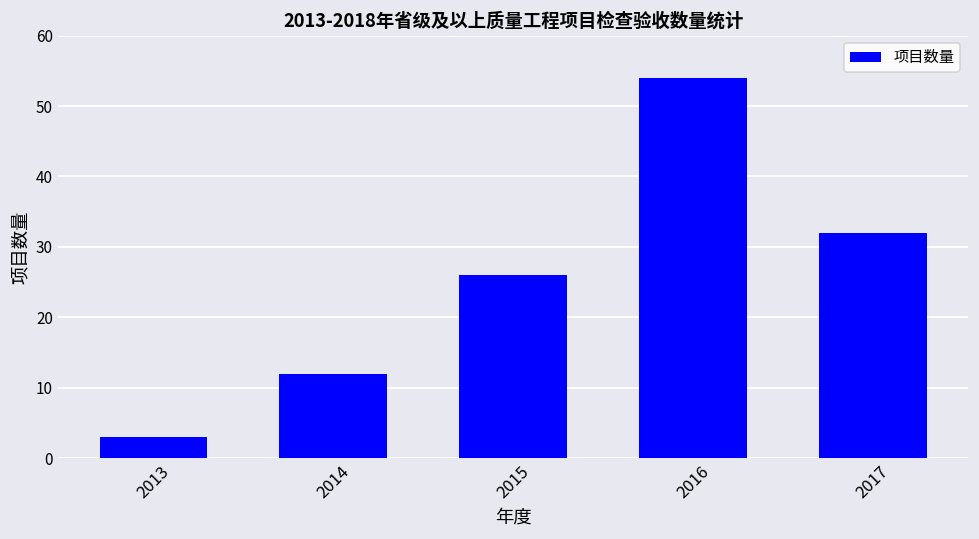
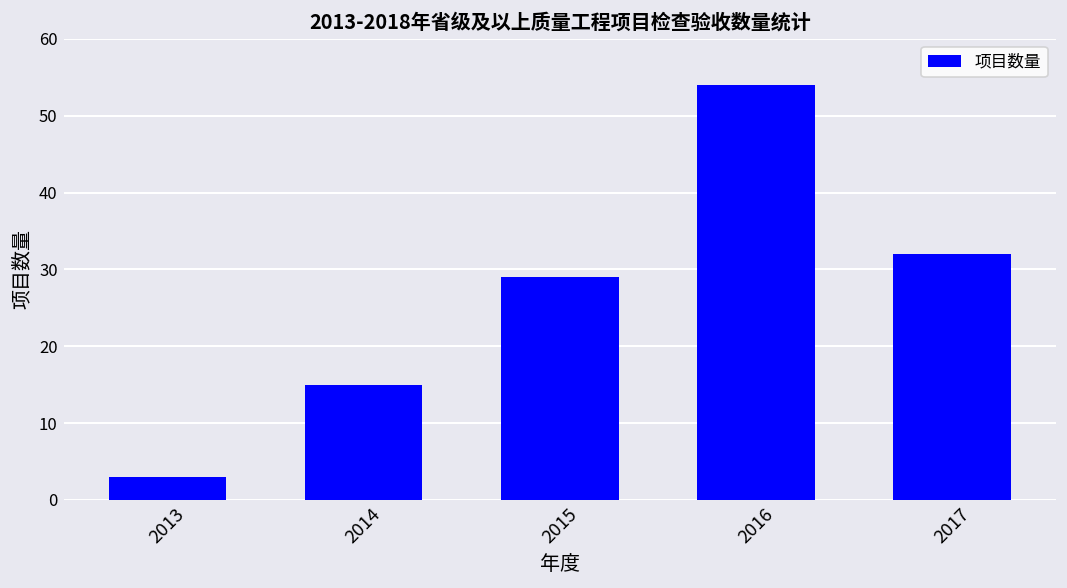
  {
    "2013": 3,
-   "2014": 12,
-   "2015": 26,
+   "2014": 15,
+   "2015": 29,
    "2016": 54,
    "2017": 32
  }
